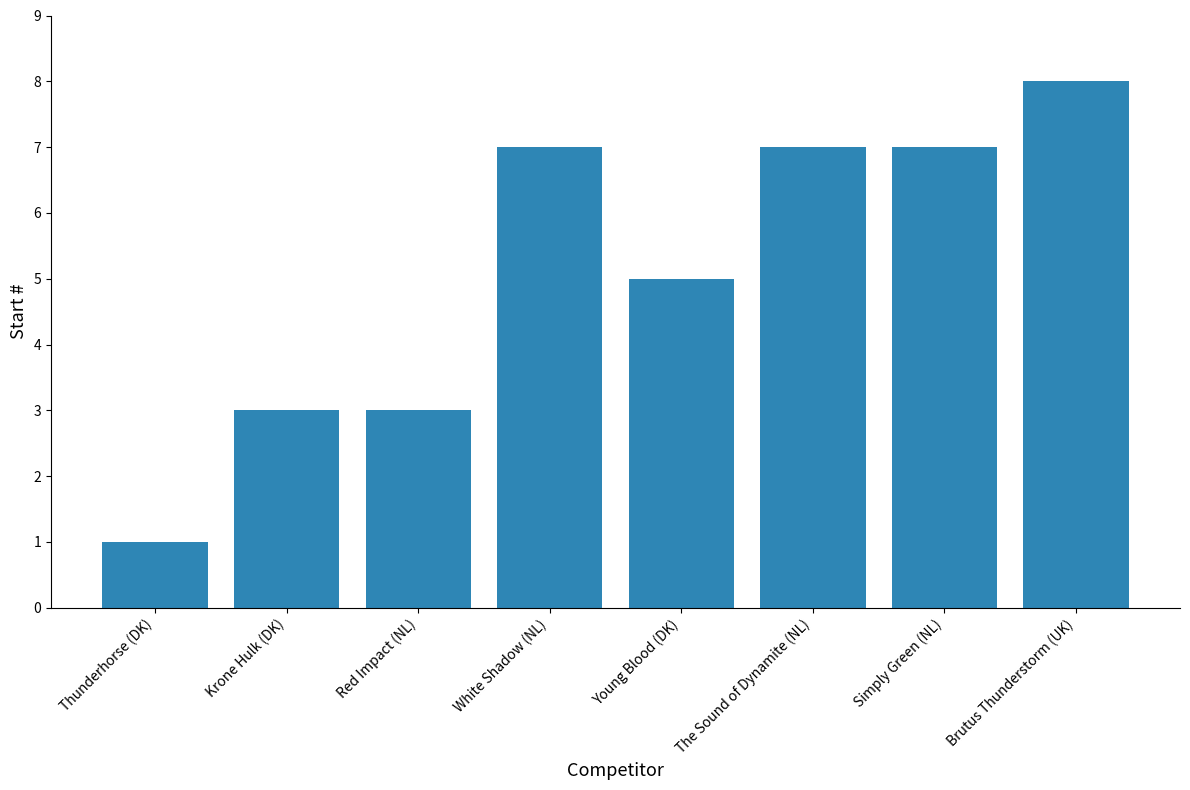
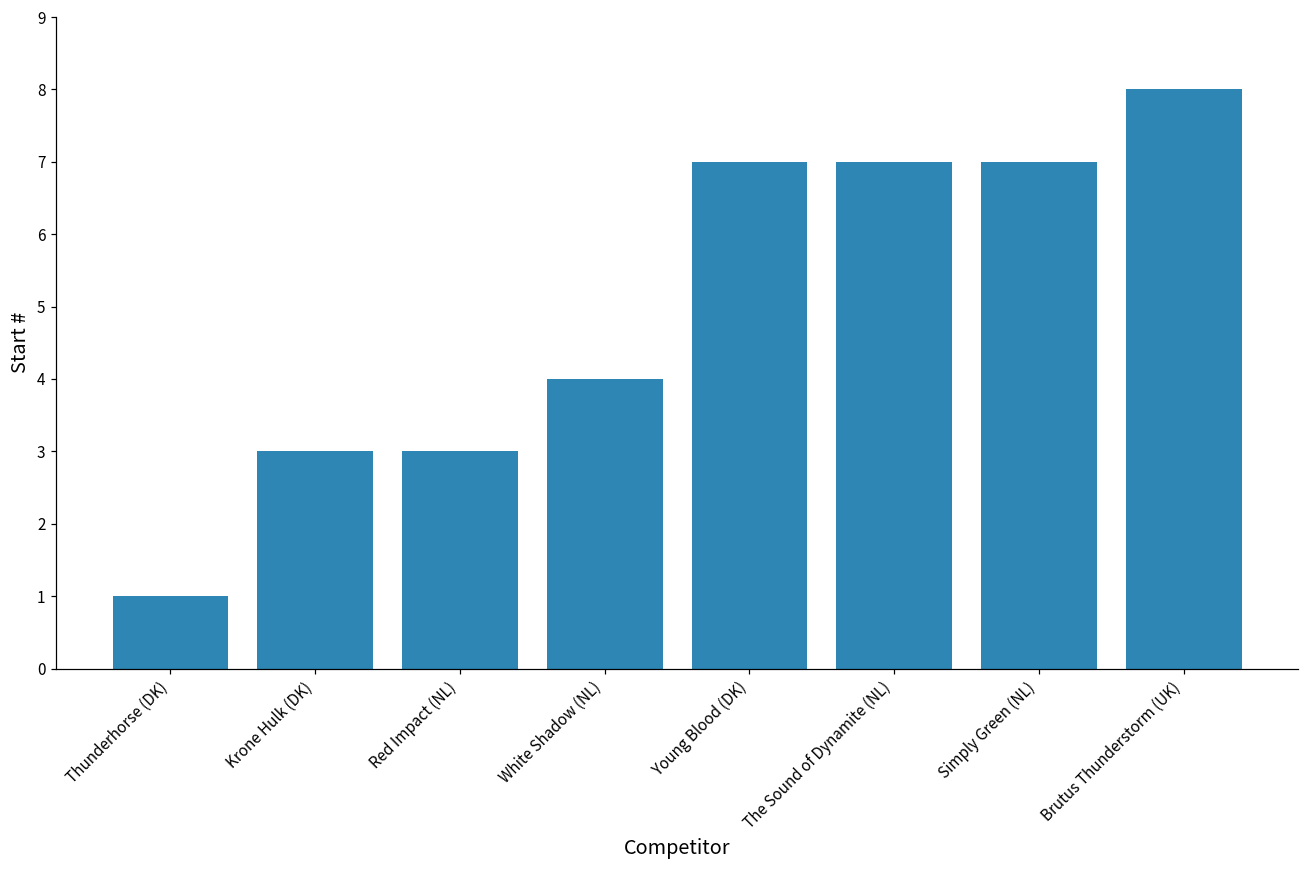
  {
    "Thunderhorse (DK)": 1,
    "Krone Hulk (DK)": 3,
    "Red Impact (NL)": 3,
-   "White Shadow (NL)": 7,
-   "Young Blood (DK)": 5,
+   "White Shadow (NL)": 4,
+   "Young Blood (DK)": 7,
    "The Sound of Dynamite (NL)": 7,
    "Simply Green (NL)": 7,
    "Brutus Thunderstorm (UK)": 8
  }
